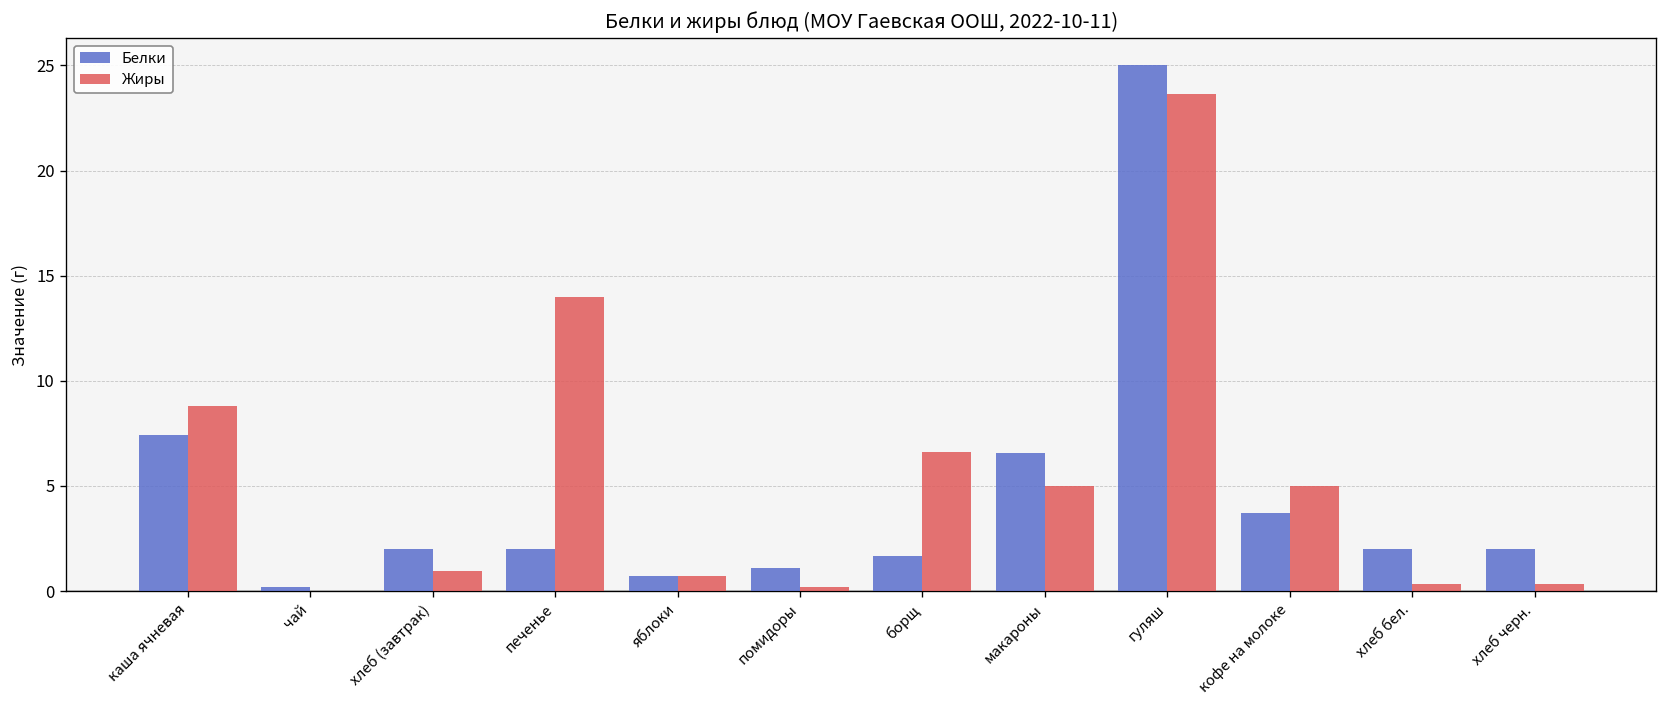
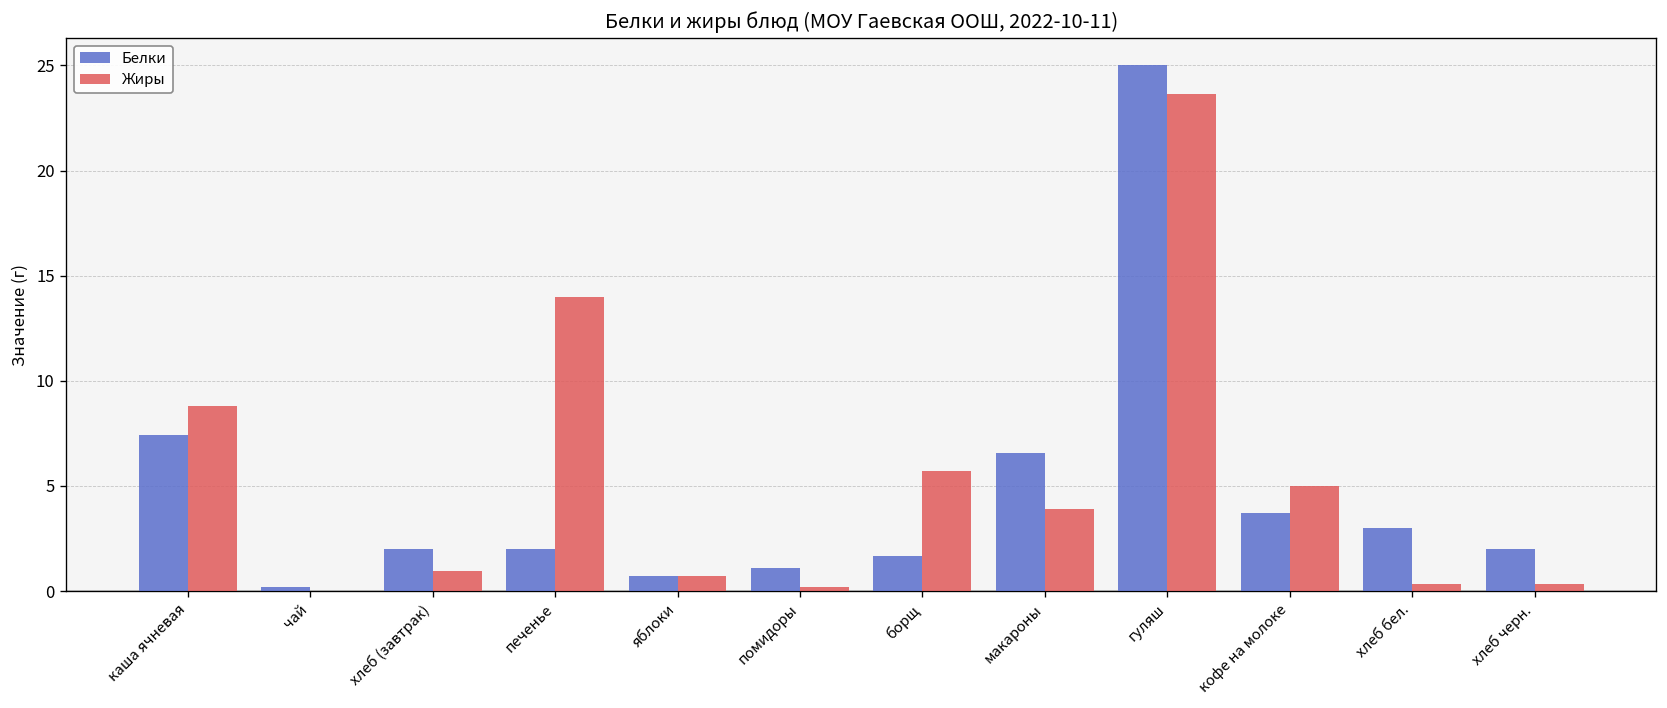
  {
    "Белки": {
      "каша ячневая": 7.4,
      "чай": 0.2,
      "хлеб (завтрак)": 2.0,
      "печенье": 2.0,
      "яблоки": 0.7,
      "помидоры": 1.1,
      "борщ": 1.7,
      "макароны": 6.6,
      "гуляш": 25.0,
      "кофе на молоке": 3.7,
-     "хлеб бел.": 2.0,
+     "хлеб бел.": 3.0,
      "хлеб черн.": 2.0
    },
    "Жиры": {
      "каша ячневая": 8.8,
      "чай": 0.0,
      "хлеб (завтрак)": 1.0,
      "печенье": 14.0,
      "яблоки": 0.7,
      "помидоры": 0.2,
-     "борщ": 6.6,
-     "макароны": 5.0,
+     "борщ": 5.7,
+     "макароны": 3.9,
      "гуляш": 23.6,
      "кофе на молоке": 5.0,
      "хлеб бел.": 0.4,
      "хлеб черн.": 0.4
    }
  }
